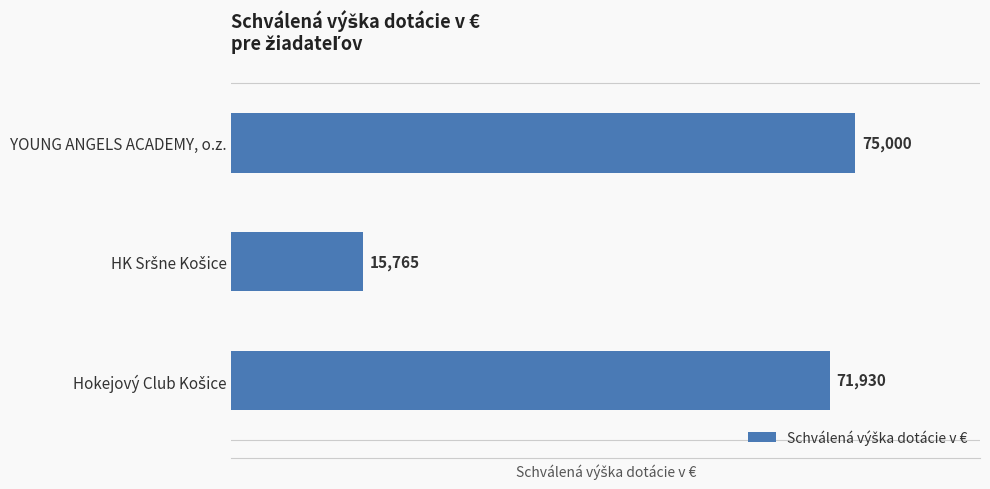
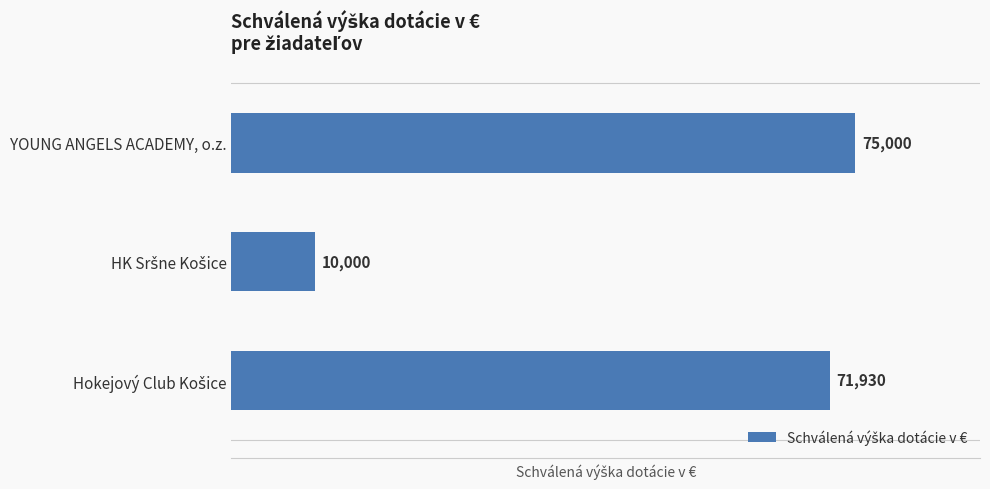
  {
    "YOUNG ANGELS ACADEMY, o.z.": "75,000",
-   "HK Sršne Košice": "15,765",
+   "HK Sršne Košice": "10,000",
    "Hokejový Club Košice": "71,930"
  }
